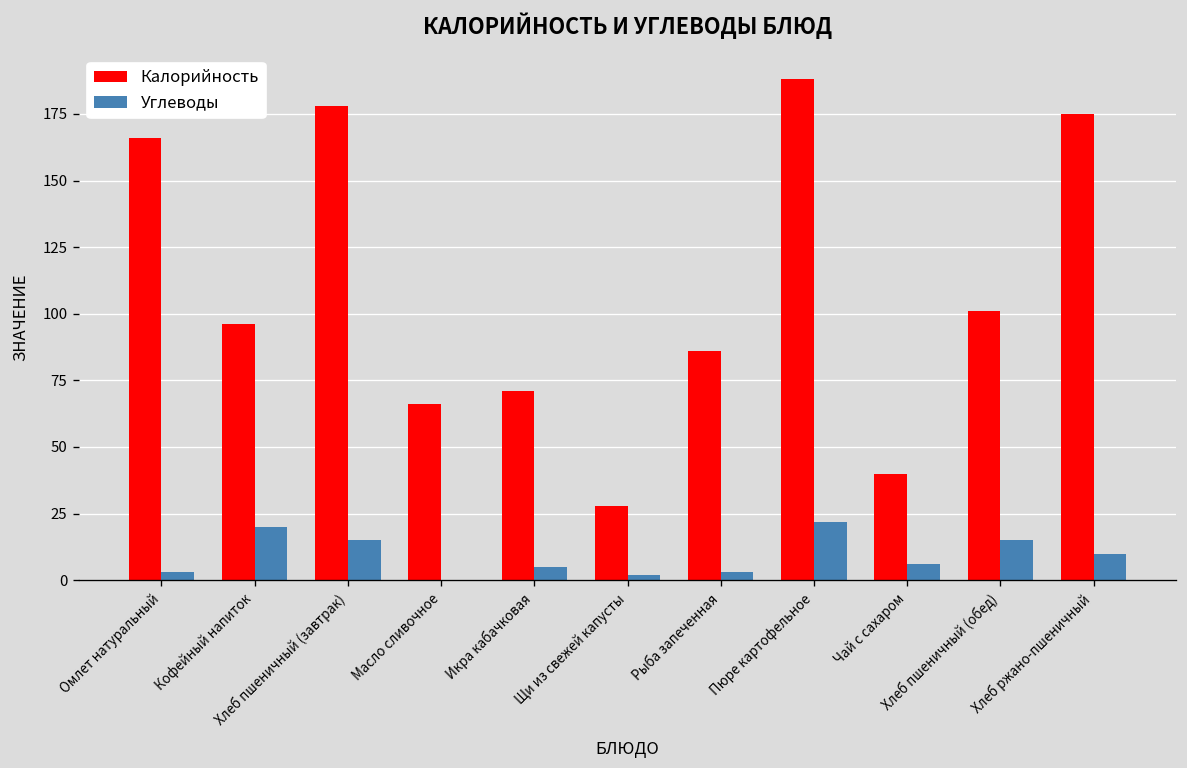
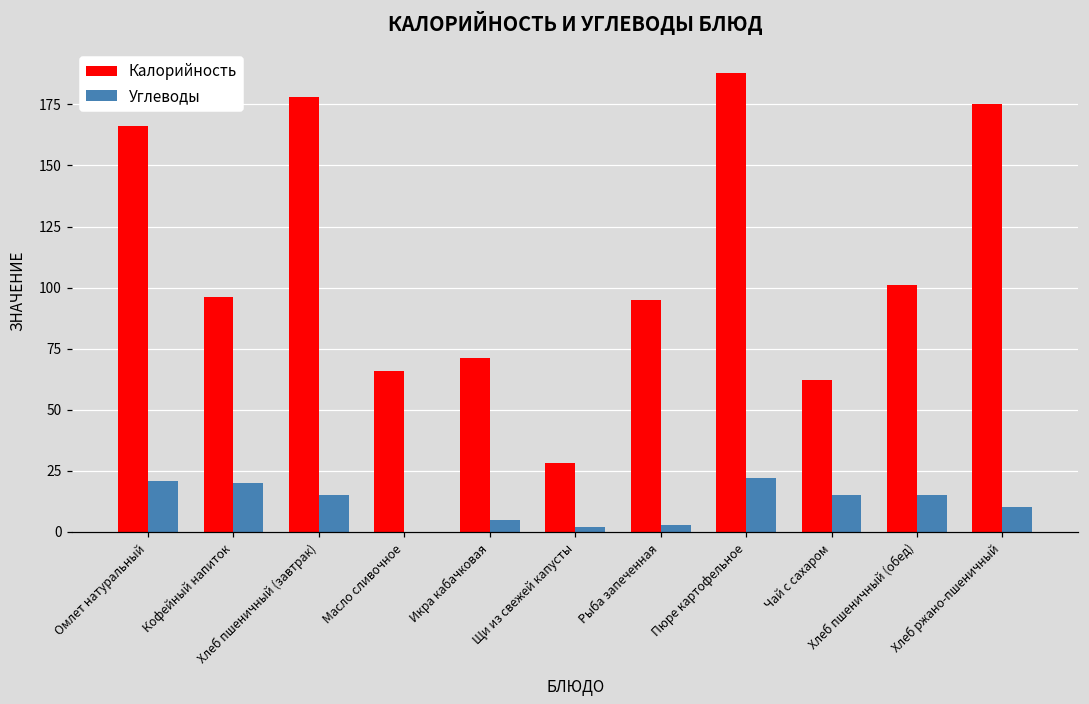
  {
    "Калорийность": {
      "Омлет натуральный": 166,
      "Кофейный напиток": 96,
      "Хлеб пшеничный (завтрак)": 178,
      "Масло сливочное": 66,
      "Икра кабачковая": 71,
      "Щи из свежей капусты": 28,
-     "Рыба запеченная": 86,
+     "Рыба запеченная": 95,
      "Пюре картофельное": 188,
-     "Чай с сахаром": 40,
+     "Чай с сахаром": 62,
      "Хлеб пшеничный (обед)": 101,
      "Хлеб ржано-пшеничный": 175
    },
    "Углеводы": {
-     "Омлет натуральный": 3,
+     "Омлет натуральный": 21,
      "Кофейный напиток": 20,
      "Хлеб пшеничный (завтрак)": 15,
      "Масло сливочное": 0,
      "Икра кабачковая": 5,
      "Щи из свежей капусты": 2,
      "Рыба запеченная": 3,
      "Пюре картофельное": 22,
-     "Чай с сахаром": 6,
+     "Чай с сахаром": 15,
      "Хлеб пшеничный (обед)": 15,
      "Хлеб ржано-пшеничный": 10
    }
  }
